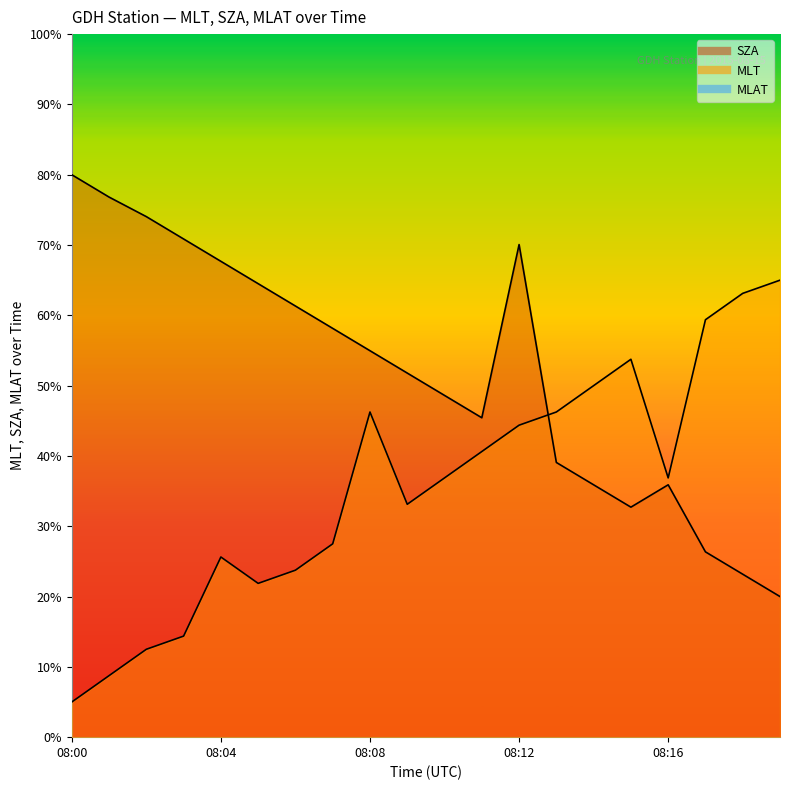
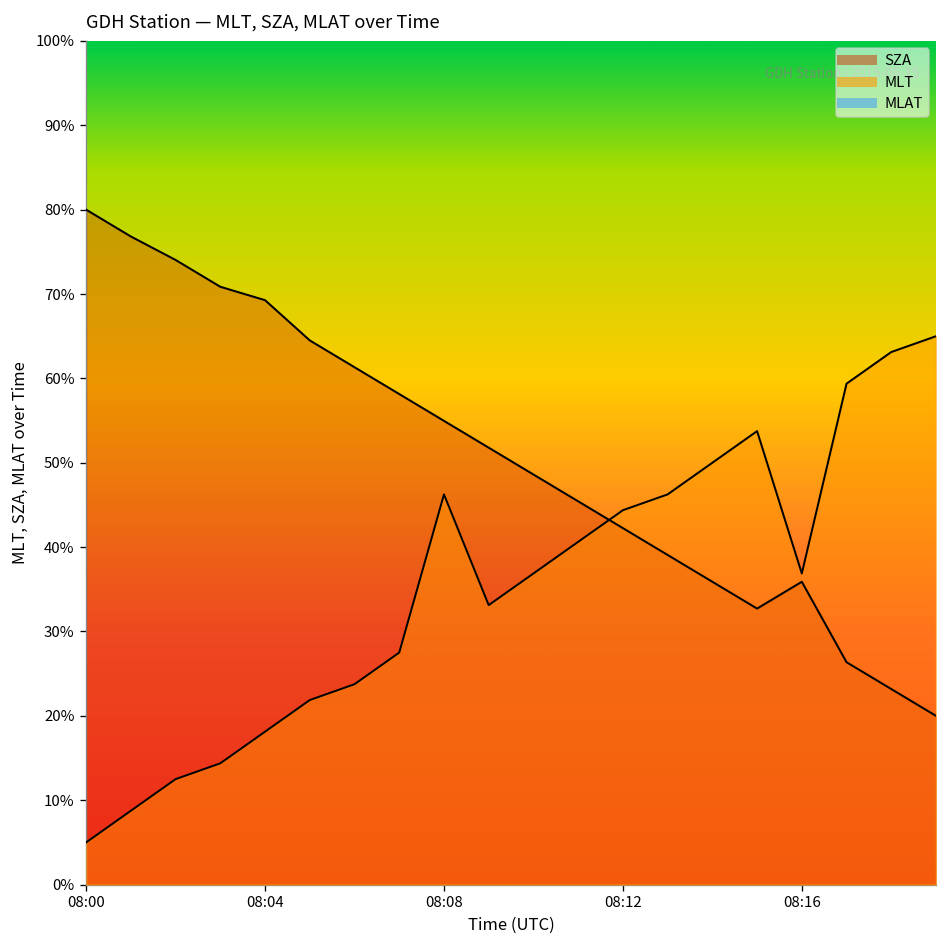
  {
    "SZA": {
      "08:00": "80%",
-     "08:04": "68%",
+     "08:04": "69%",
      "08:08": "55%",
-     "08:12": "70%",
+     "08:12": "42%",
      "08:16": "36%"
    },
    "MLT": {
      "08:00": "5%",
-     "08:04": "26%",
+     "08:04": "18%",
      "08:08": "46%",
      "08:12": "44%",
      "08:16": "37%"
    }
  }
